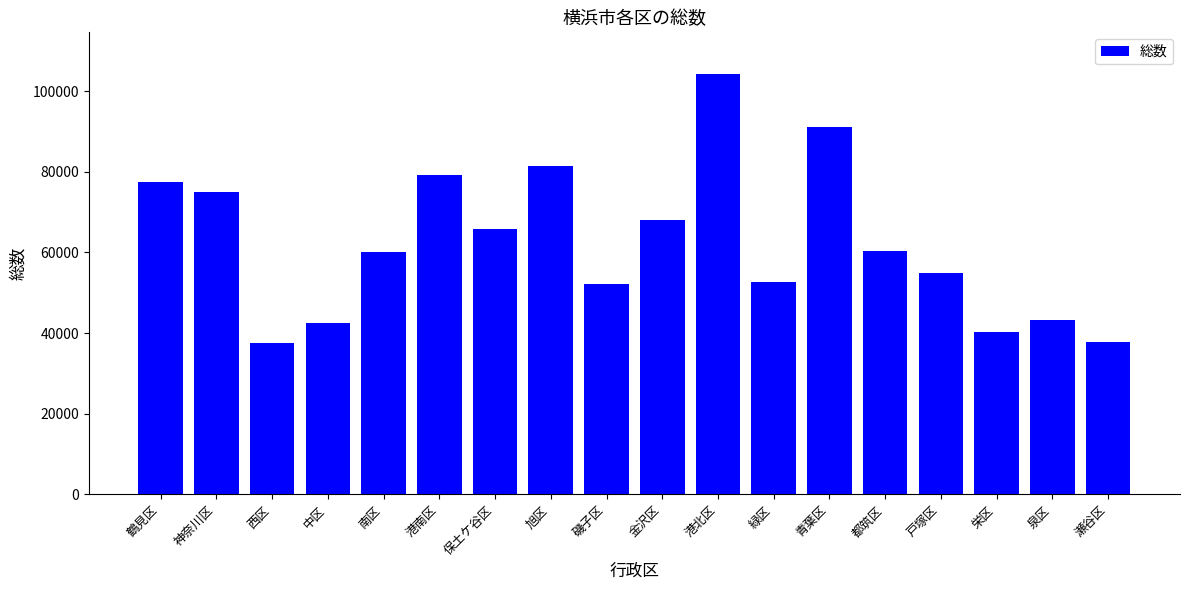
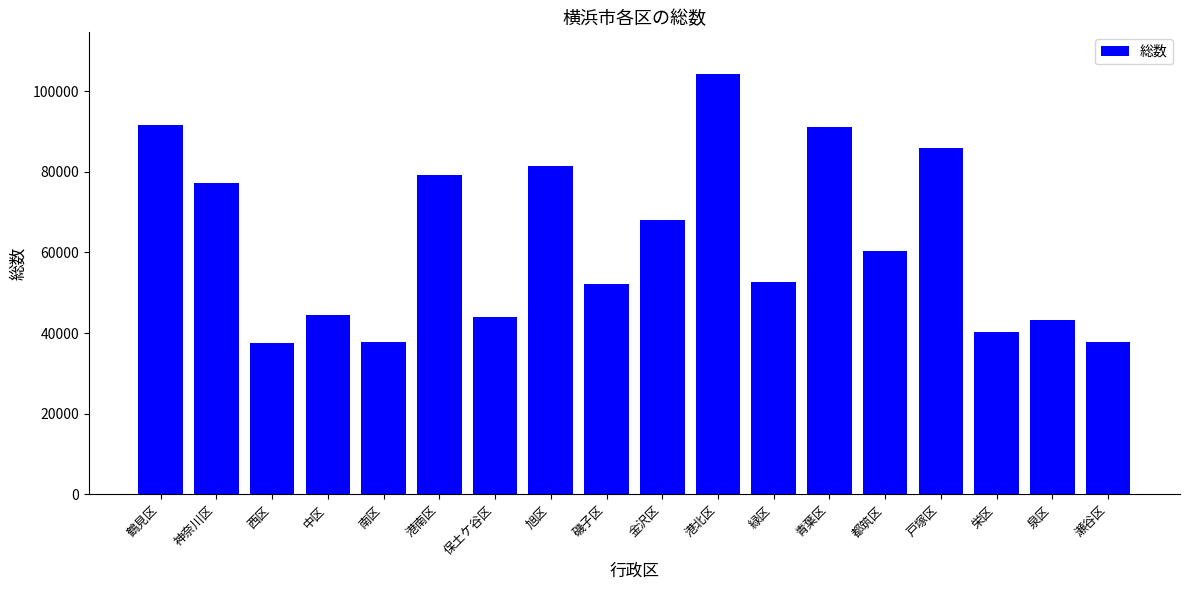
  {
-   "鶴見区": 78000,
-   "神奈川区": 75000,
+   "鶴見区": 92000,
+   "神奈川区": 77000,
    "西区": 38000,
-   "中区": 43000,
-   "南区": 60000,
+   "中区": 45000,
+   "南区": 38000,
    "港南区": 79000,
-   "保土ケ谷区": 66000,
+   "保土ケ谷区": 44000,
    "旭区": 81000,
    "磯子区": 52000,
    "金沢区": 68000,
    "港北区": 104000,
    "緑区": 53000,
    "青葉区": 91000,
    "都筑区": 60000,
-   "戸塚区": 55000,
+   "戸塚区": 86000,
    "栄区": 40000,
    "泉区": 43000,
    "瀬谷区": 38000
  }
